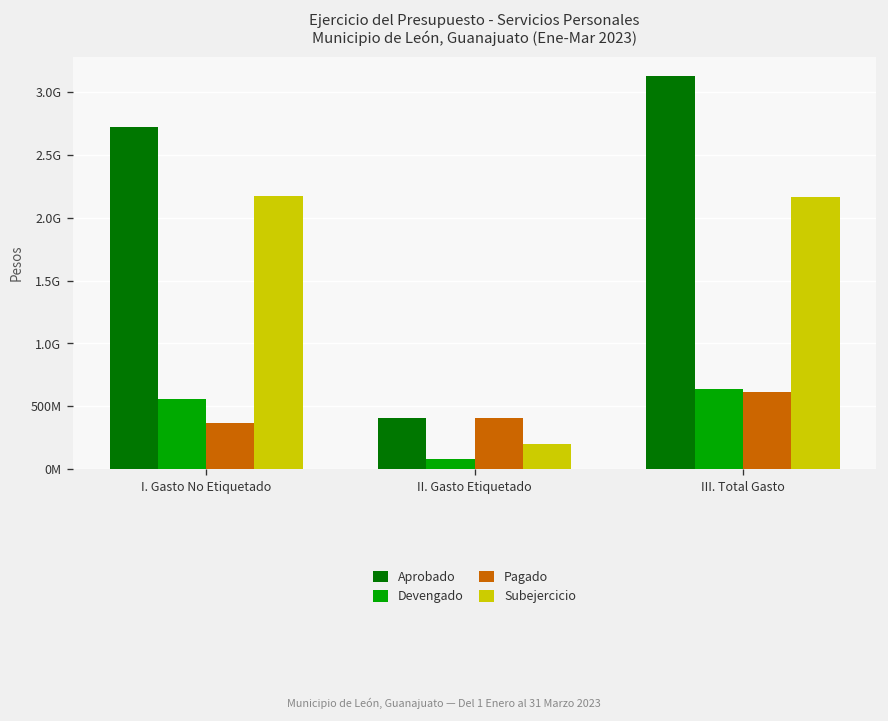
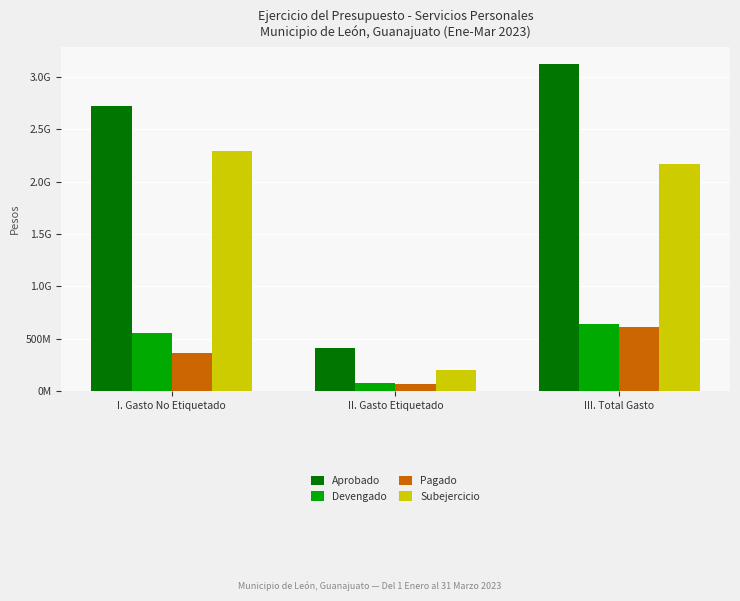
  {
    "Pagado": {
      "I. Gasto No Etiquetado": 370000000,
-     "II. Gasto Etiquetado": 410000000,
+     "II. Gasto Etiquetado": 60000000,
      "III. Total Gasto": 610000000
    },
    "Subejercicio": {
-     "I. Gasto No Etiquetado": 2170000000,
+     "I. Gasto No Etiquetado": 2290000000,
      "II. Gasto Etiquetado": 200000000,
      "III. Total Gasto": 2170000000
    }
  }
